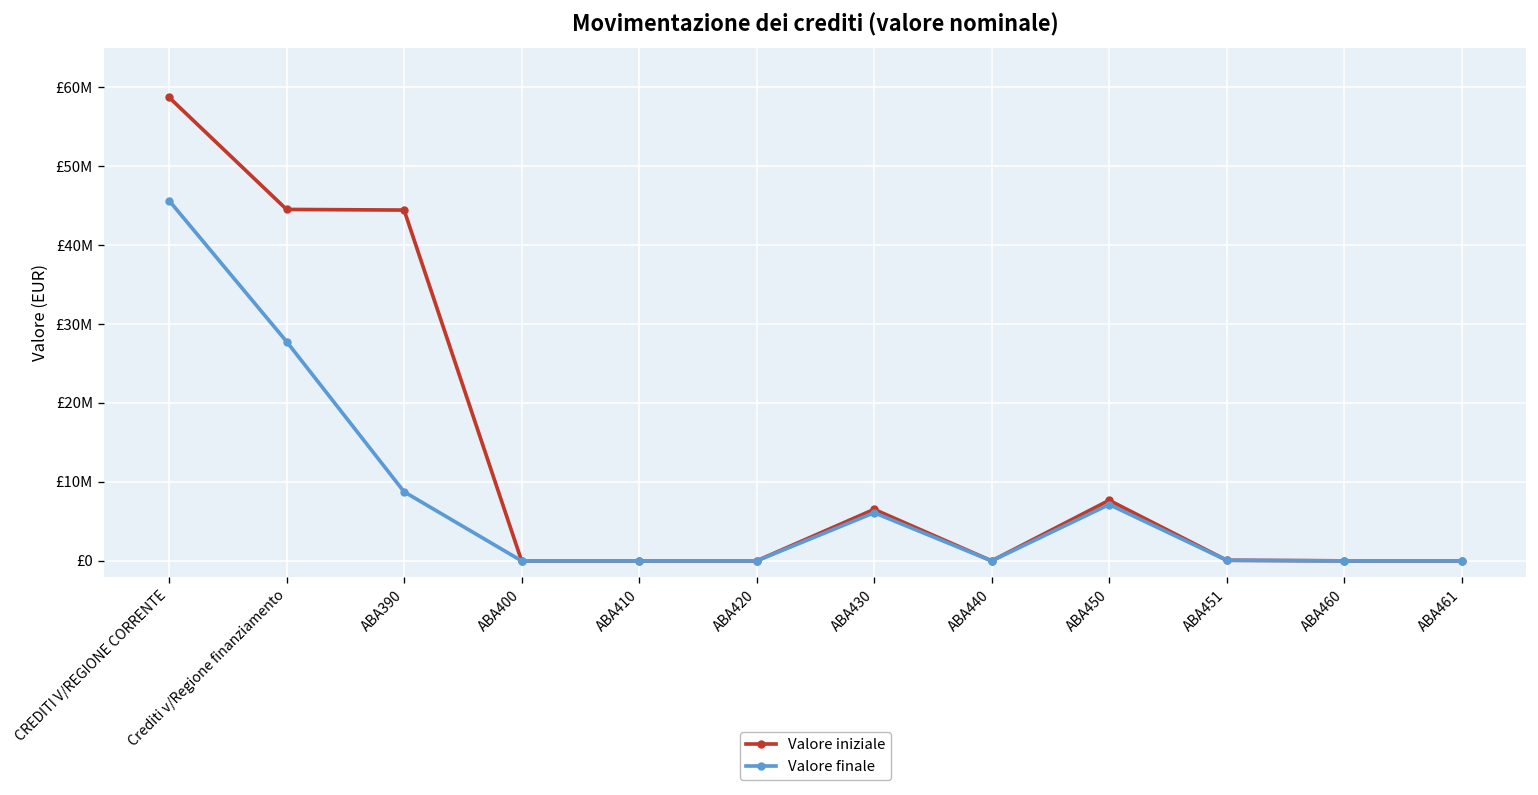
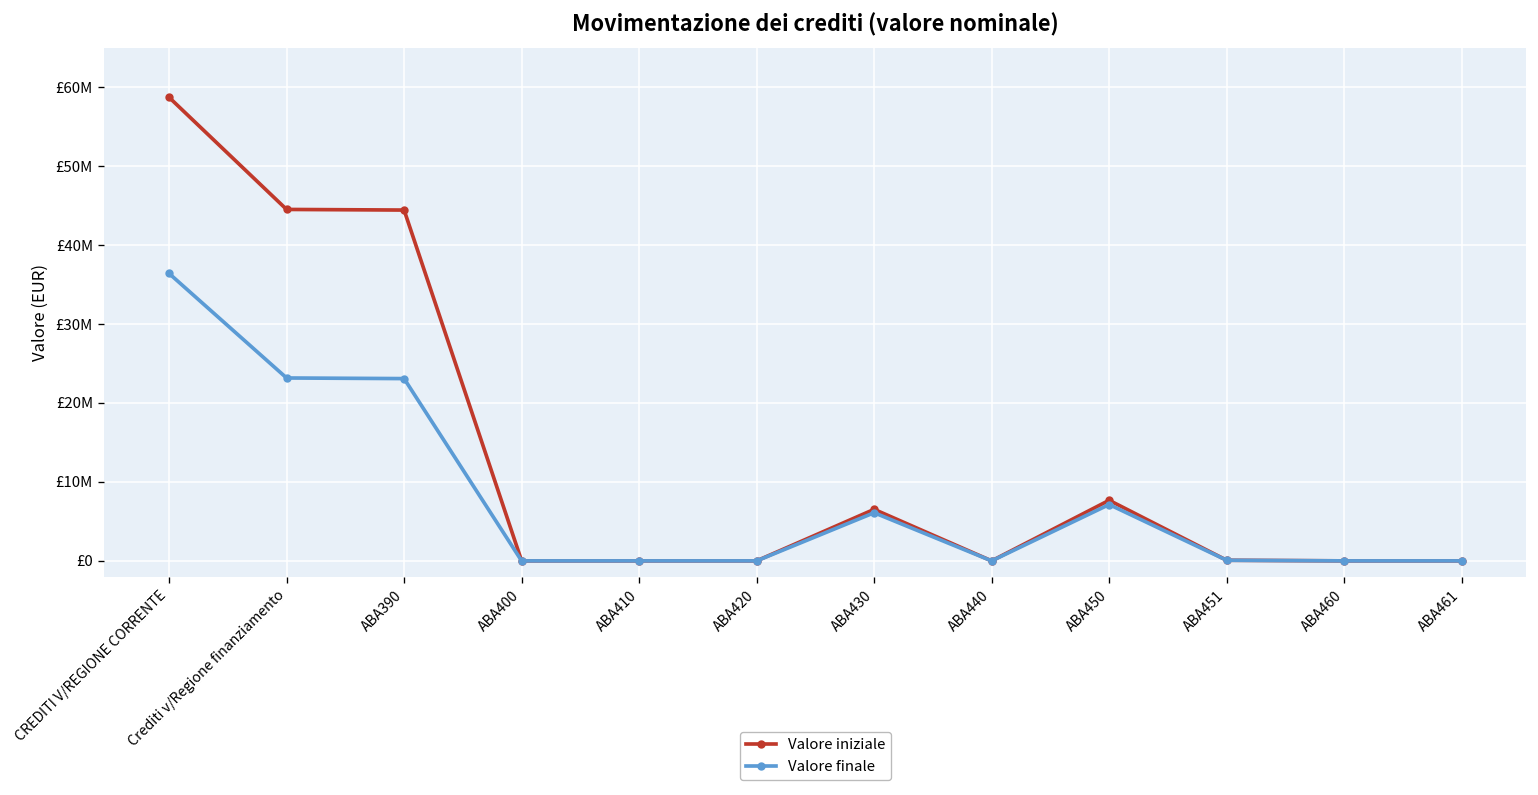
  {
    "Valore iniziale": {
      "CREDITI V/REGIONE CORRENTE": "£59000000",
      "Crediti v/Regione finanziamento": "£45000000",
      "ABA390": "£44000000",
      "ABA430": "£7000000",
      "ABA450": "£8000000"
    },
    "Valore finale": {
-     "CREDITI V/REGIONE CORRENTE": "£46000000",
-     "Crediti v/Regione finanziamento": "£28000000",
-     "ABA390": "£9000000",
+     "CREDITI V/REGIONE CORRENTE": "£36000000",
+     "Crediti v/Regione finanziamento": "£23000000",
+     "ABA390": "£23000000",
      "ABA430": "£6000000",
      "ABA450": "£7000000"
    }
  }
